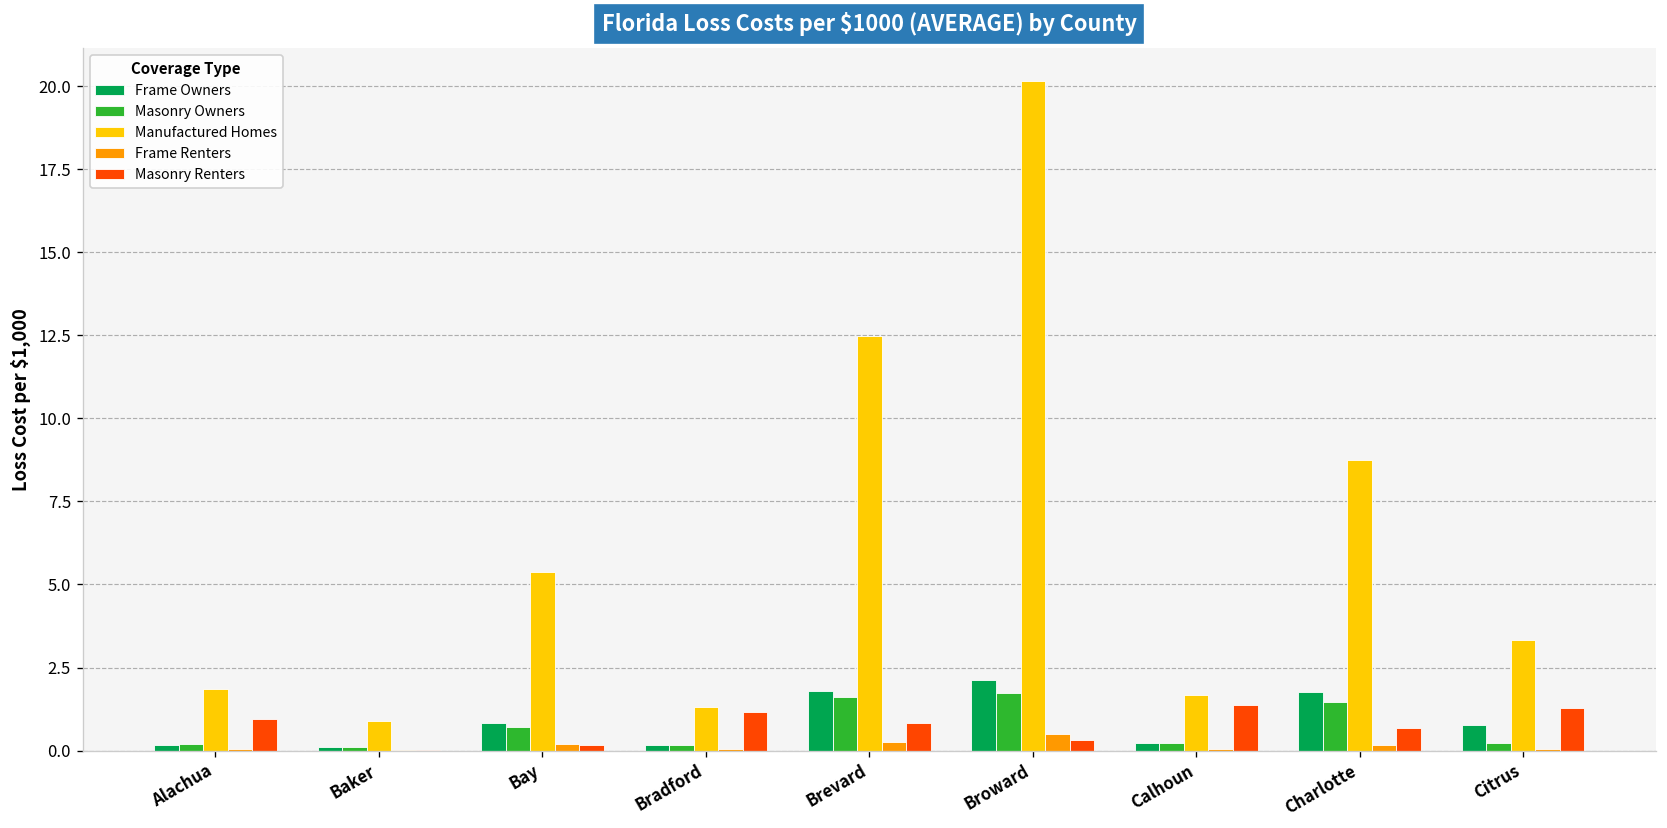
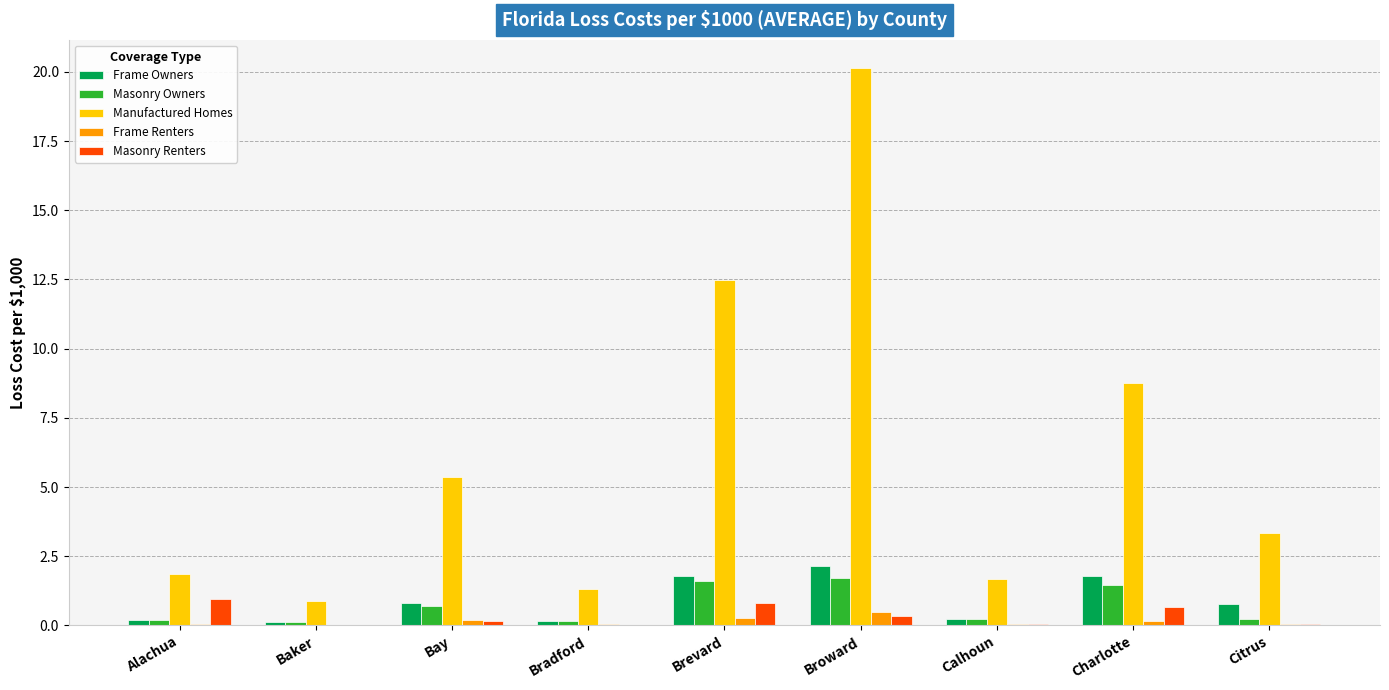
  {
    "Masonry Renters": {
      "Alachua": 1.0,
      "Bay": 0.2,
-     "Bradford": 1.2,
+     "Bradford": 0.0,
      "Brevard": 0.8,
      "Broward": 0.3,
-     "Calhoun": 1.4,
+     "Calhoun": 0.1,
      "Charlotte": 0.7,
-     "Citrus": 1.3
+     "Citrus": 0.1
    }
  }
